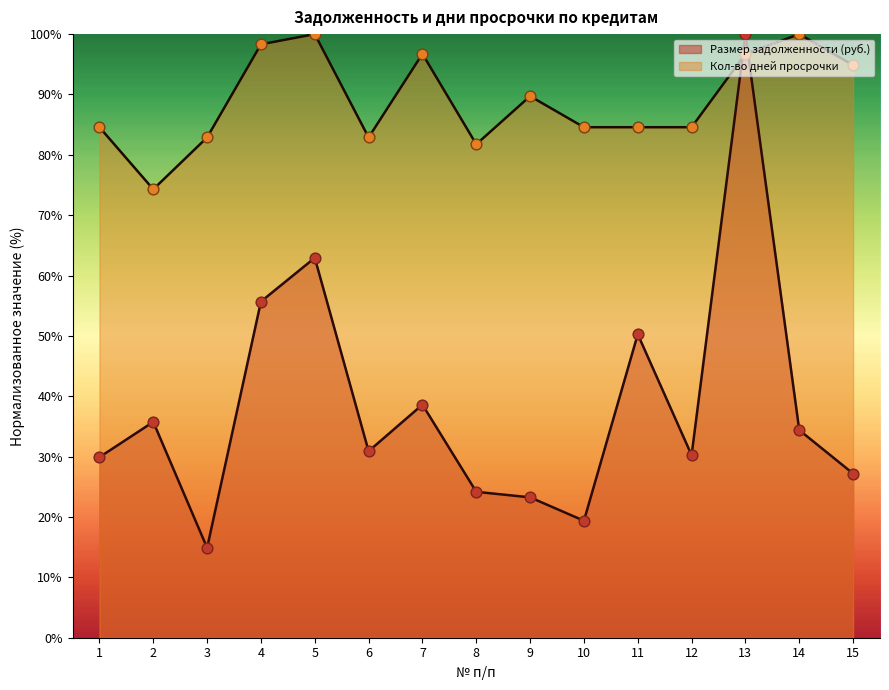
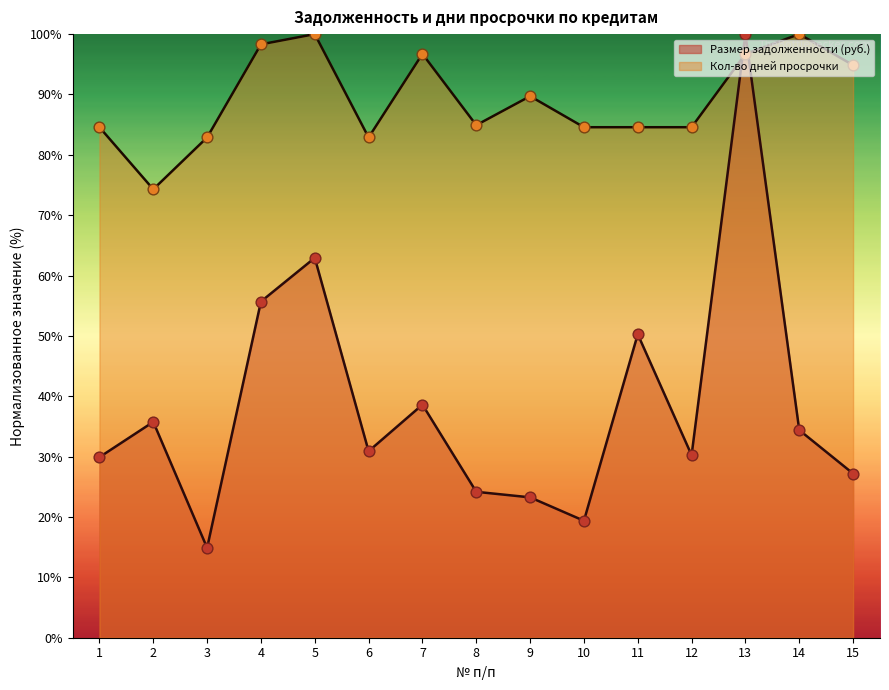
  {
    "Размер задолженности (руб.)": {
      "1": "30%",
      "2": "36%",
      "3": "15%",
      "4": "56%",
      "5": "63%",
      "6": "31%",
      "7": "39%",
      "8": "24%",
      "9": "23%",
      "10": "19%",
      "11": "50%",
      "12": "30%",
      "13": "100%",
      "14": "34%",
      "15": "27%"
    },
    "Кол-во дней просрочки": {
      "1": "85%",
      "2": "74%",
      "3": "83%",
      "4": "98%",
      "5": "100%",
      "6": "83%",
      "7": "97%",
-     "8": "82%",
+     "8": "85%",
      "9": "90%",
      "10": "85%",
      "11": "85%",
      "12": "85%",
      "14": "100%"
    }
  }
